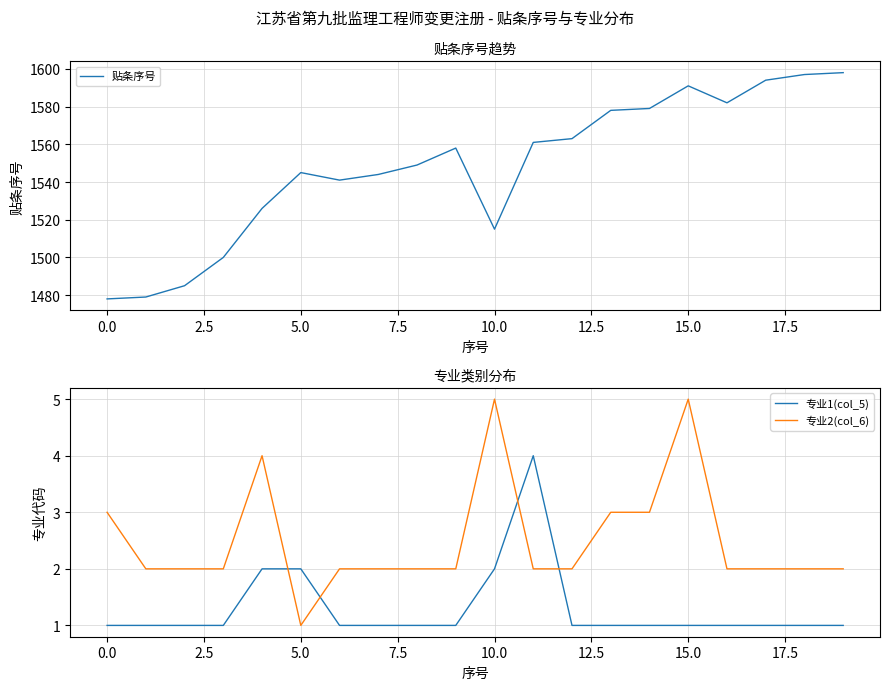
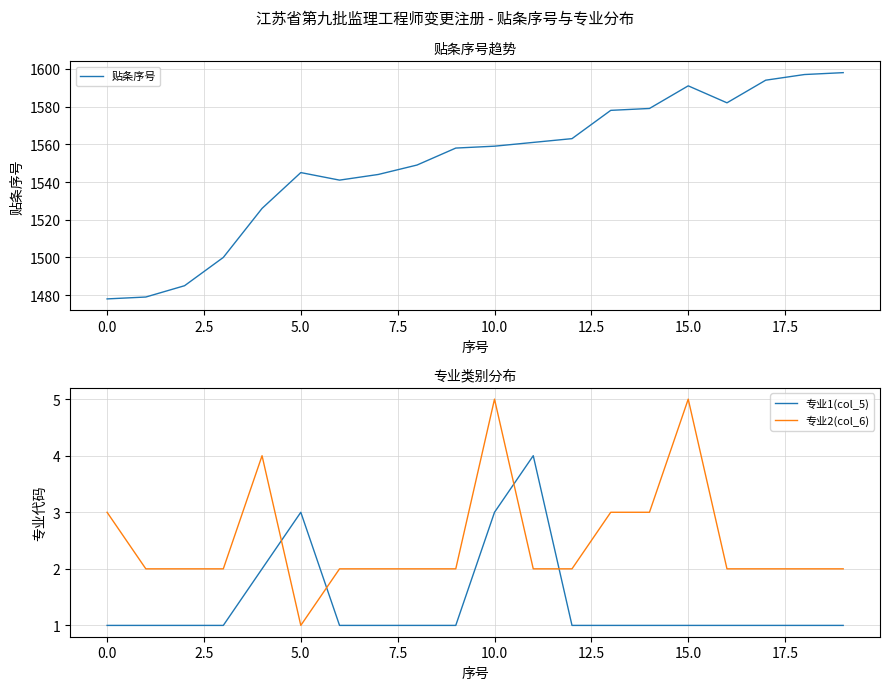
  {
    "贴条序号趋势": {
      "0.0": 1478,
      "5.0": 1545,
-     "10.0": 1515,
+     "10.0": 1559,
      "15.0": 1591
    },
    "专业类别分布": {
      "专业1(col_5)": {
        "0.0": 1,
-       "5.0": 2,
-       "10.0": 2,
+       "5.0": 3,
+       "10.0": 3,
        "15.0": 1
      },
      "专业2(col_6)": {
        "0.0": 3,
        "5.0": 1,
        "10.0": 5,
        "15.0": 5
      }
    }
  }
